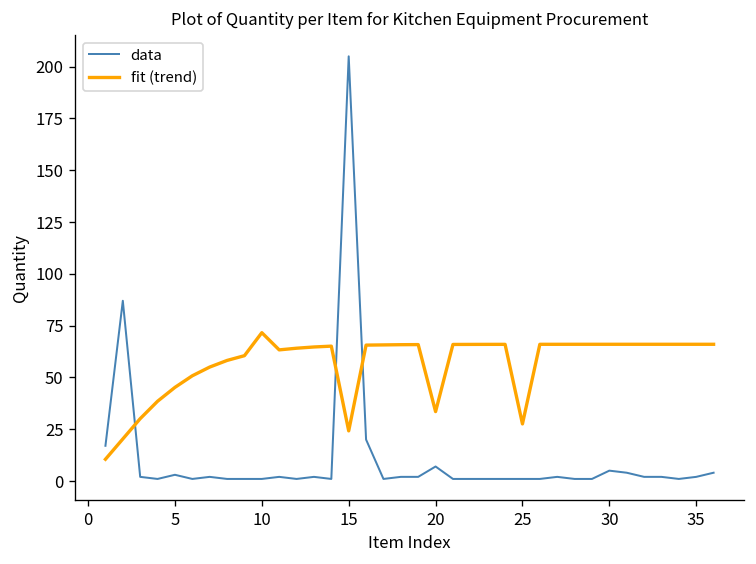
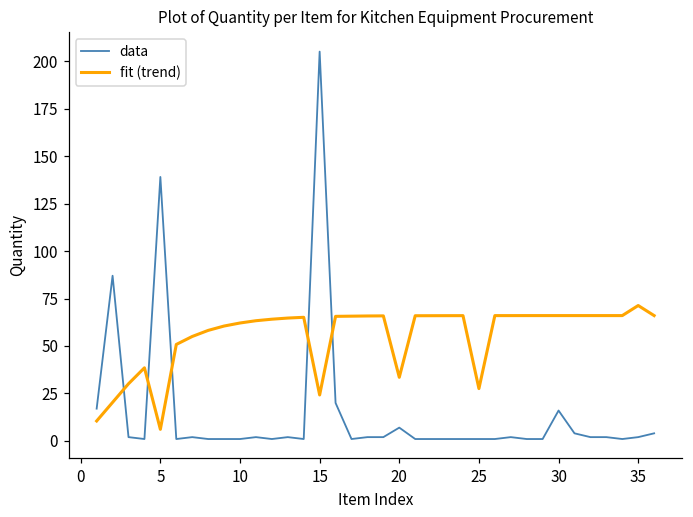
  {
    "data": {
-     "5": 3,
+     "5": 139,
      "10": 1,
      "15": 205,
      "20": 7,
      "25": 1,
-     "30": 5,
+     "30": 16,
      "35": 2
    },
    "fit (trend)": {
-     "5": 45,
-     "10": 72,
+     "5": 6,
+     "10": 62,
      "15": 24,
      "20": 34,
      "25": 28,
      "30": 66,
-     "35": 66
+     "35": 71
    }
  }
